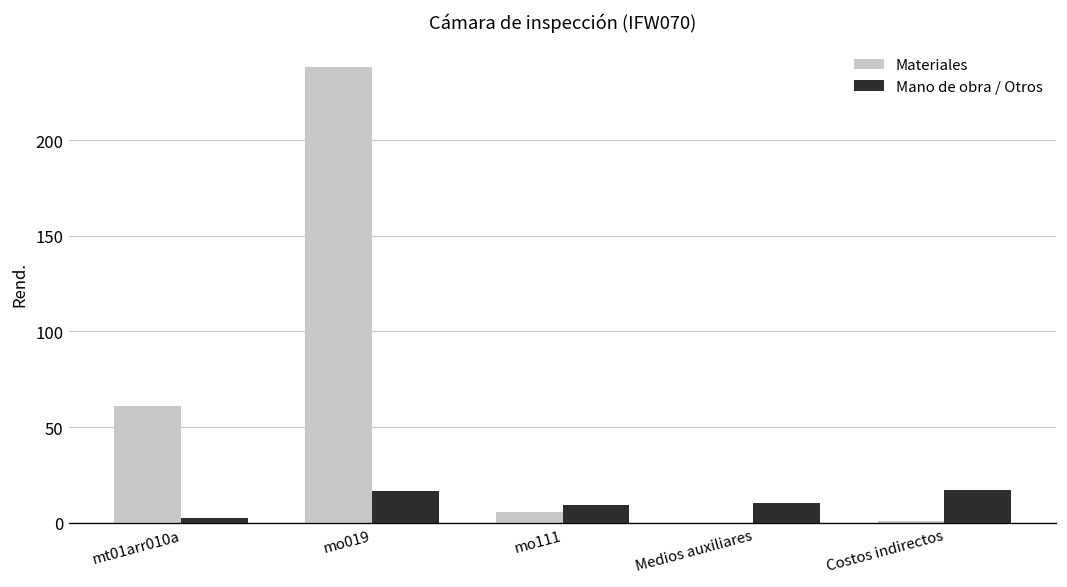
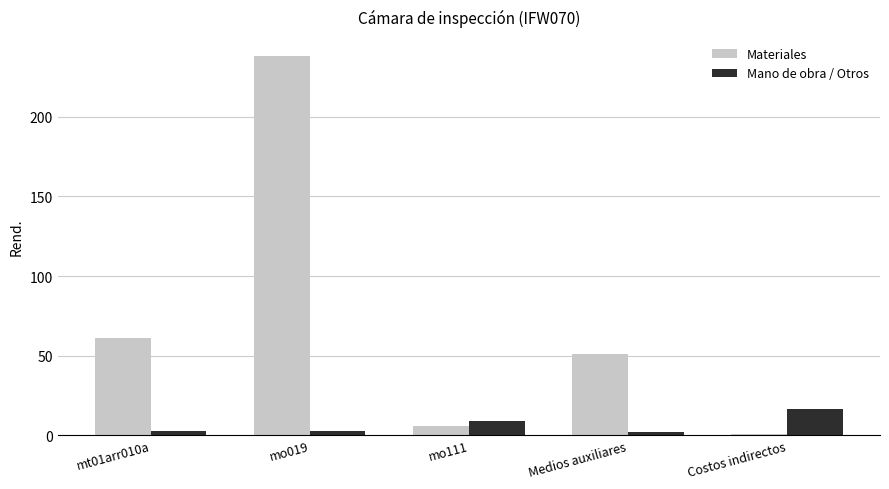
  {
    "Materiales": {
      "mt01arr010a": 61,
      "mo019": 238,
      "mo111": 6,
-     "Medios auxiliares": 0
+     "Medios auxiliares": 51
    },
    "Mano de obra / Otros": {
      "mt01arr010a": 3,
-     "mo019": 17,
+     "mo019": 3,
      "mo111": 9,
-     "Medios auxiliares": 10,
+     "Medios auxiliares": 2,
      "Costos indirectos": 17
    }
  }
